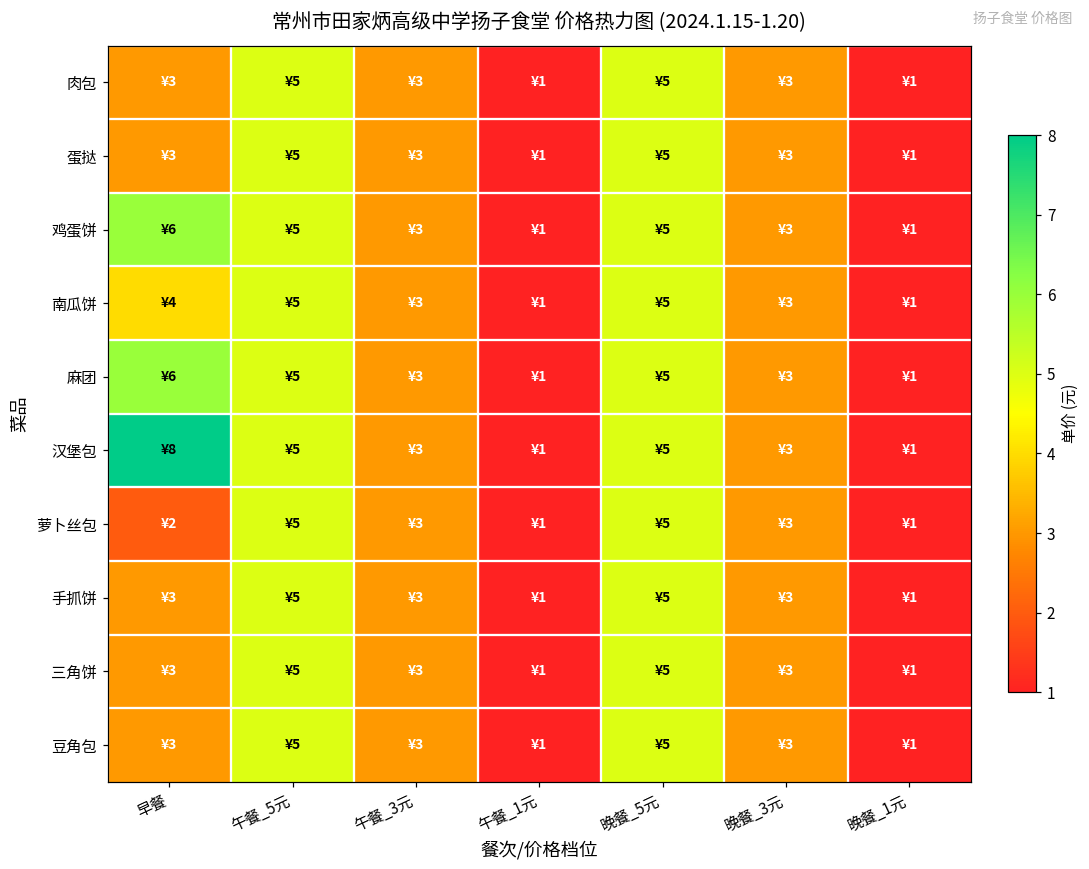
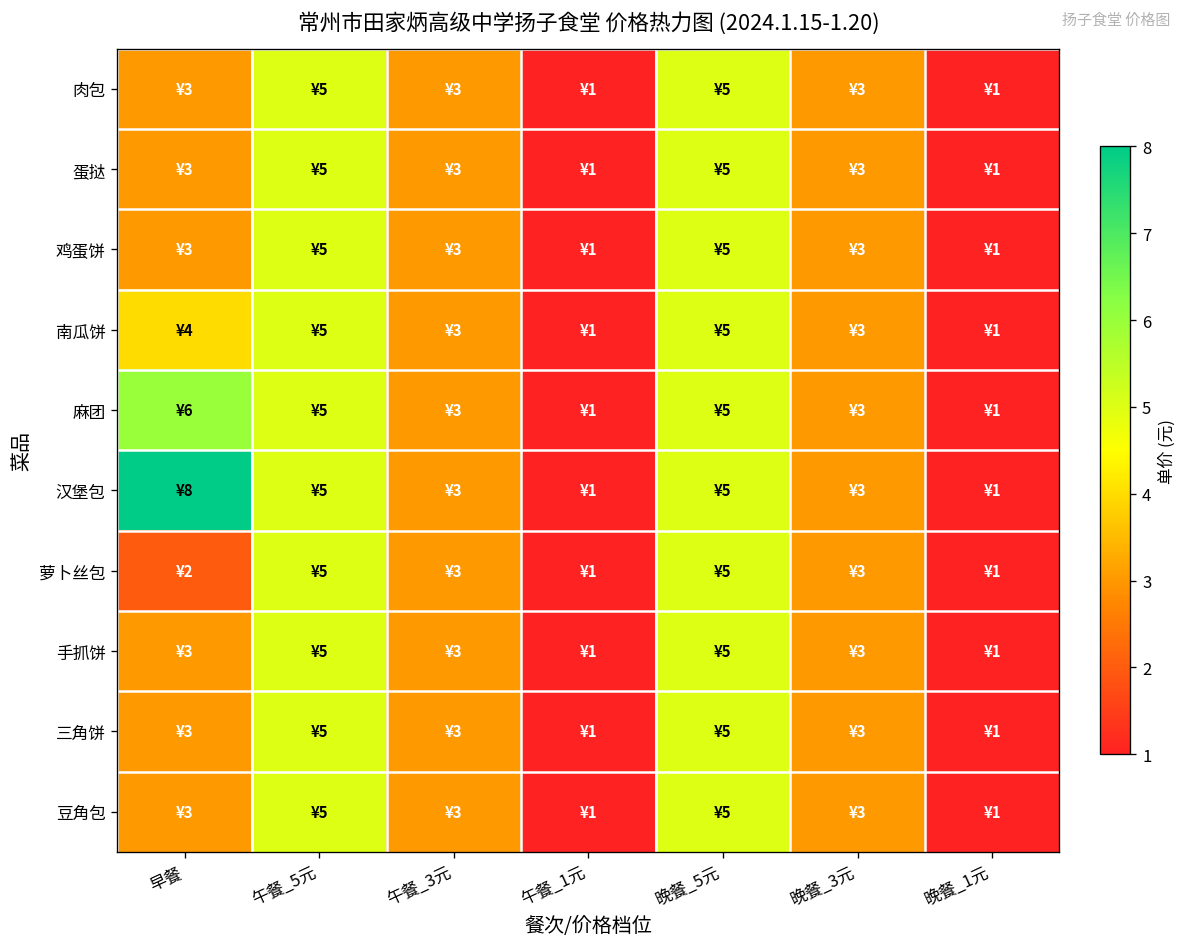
  {
    "肉包": {
      "早餐": "¥3",
      "午餐_5元": "¥5",
      "午餐_3元": "¥3",
      "午餐_1元": "¥1",
      "晚餐_5元": "¥5",
      "晚餐_3元": "¥3",
      "晚餐_1元": "¥1"
    },
    "蛋挞": {
      "早餐": "¥3",
      "午餐_5元": "¥5",
      "午餐_3元": "¥3",
      "午餐_1元": "¥1",
      "晚餐_5元": "¥5",
      "晚餐_3元": "¥3",
      "晚餐_1元": "¥1"
    },
    "鸡蛋饼": {
-     "早餐": "¥6",
+     "早餐": "¥3",
      "午餐_5元": "¥5",
      "午餐_3元": "¥3",
      "午餐_1元": "¥1",
      "晚餐_5元": "¥5",
      "晚餐_3元": "¥3",
      "晚餐_1元": "¥1"
    },
    "南瓜饼": {
      "早餐": "¥4",
      "午餐_5元": "¥5",
      "午餐_3元": "¥3",
      "午餐_1元": "¥1",
      "晚餐_5元": "¥5",
      "晚餐_3元": "¥3",
      "晚餐_1元": "¥1"
    },
    "麻团": {
      "早餐": "¥6",
      "午餐_5元": "¥5",
      "午餐_3元": "¥3",
      "午餐_1元": "¥1",
      "晚餐_5元": "¥5",
      "晚餐_3元": "¥3",
      "晚餐_1元": "¥1"
    },
    "汉堡包": {
      "早餐": "¥8",
      "午餐_5元": "¥5",
      "午餐_3元": "¥3",
      "午餐_1元": "¥1",
      "晚餐_5元": "¥5",
      "晚餐_3元": "¥3",
      "晚餐_1元": "¥1"
    },
    "萝卜丝包": {
      "早餐": "¥2",
      "午餐_5元": "¥5",
      "午餐_3元": "¥3",
      "午餐_1元": "¥1",
      "晚餐_5元": "¥5",
      "晚餐_3元": "¥3",
      "晚餐_1元": "¥1"
    },
    "手抓饼": {
      "早餐": "¥3",
      "午餐_5元": "¥5",
      "午餐_3元": "¥3",
      "午餐_1元": "¥1",
      "晚餐_5元": "¥5",
      "晚餐_3元": "¥3",
      "晚餐_1元": "¥1"
    },
    "三角饼": {
      "早餐": "¥3",
      "午餐_5元": "¥5",
      "午餐_3元": "¥3",
      "午餐_1元": "¥1",
      "晚餐_5元": "¥5",
      "晚餐_3元": "¥3",
      "晚餐_1元": "¥1"
    },
    "豆角包": {
      "早餐": "¥3",
      "午餐_5元": "¥5",
      "午餐_3元": "¥3",
      "午餐_1元": "¥1",
      "晚餐_5元": "¥5",
      "晚餐_3元": "¥3",
      "晚餐_1元": "¥1"
    }
  }
